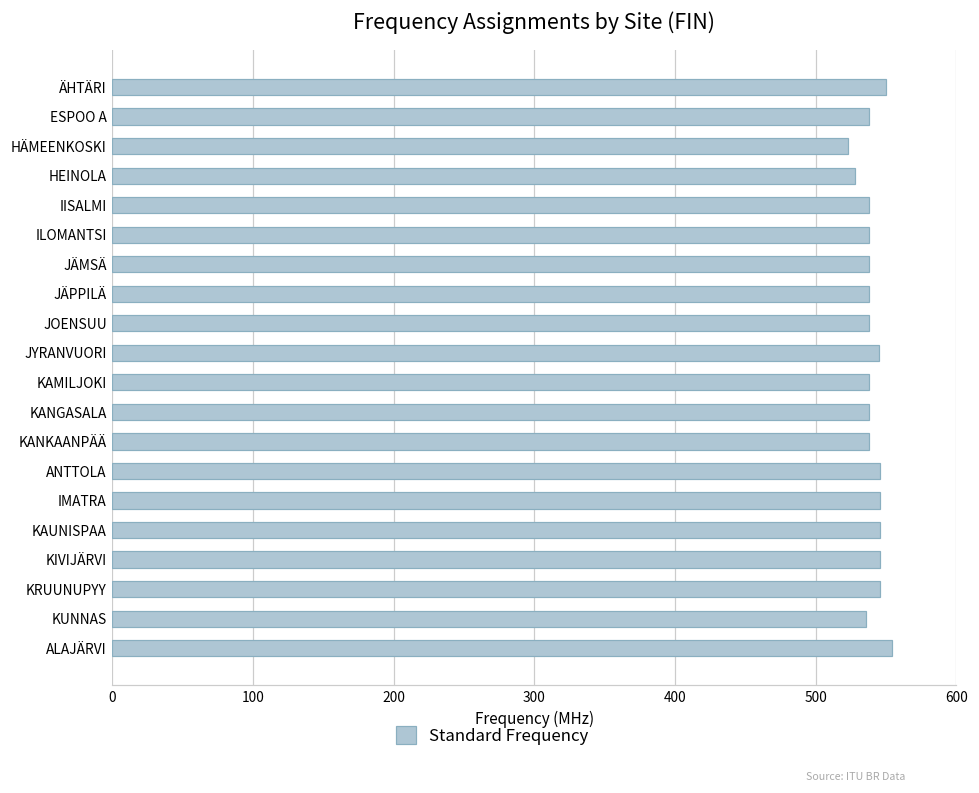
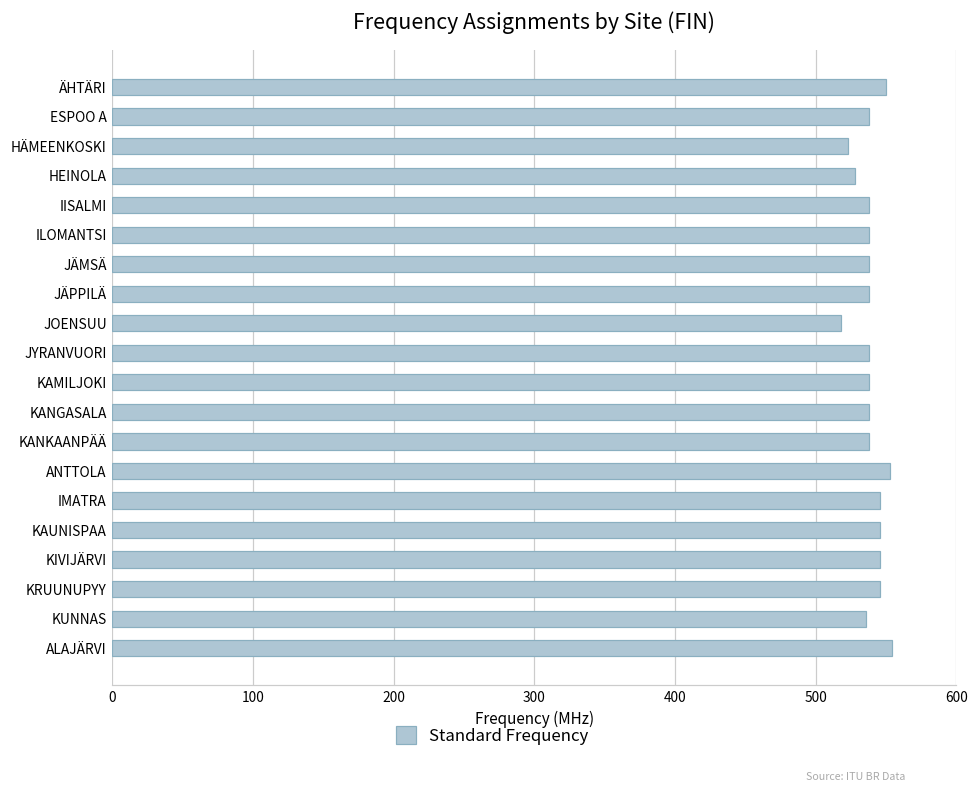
  {
    "ÄHTÄRI": 550,
    "ESPOO A": 538,
    "HÄMEENKOSKI": 523,
    "HEINOLA": 528,
    "IISALMI": 538,
    "ILOMANTSI": 538,
    "JÄMSÄ": 538,
    "JÄPPILÄ": 538,
-   "JOENSUU": 538,
-   "JYRANVUORI": 545,
+   "JOENSUU": 518,
+   "JYRANVUORI": 538,
    "KAMILJOKI": 538,
    "KANGASALA": 538,
    "KANKAANPÄÄ": 538,
-   "ANTTOLA": 546,
+   "ANTTOLA": 553,
    "IMATRA": 546,
    "KAUNISPAA": 546,
    "KIVIJÄRVI": 546,
    "KRUUNUPYY": 546,
    "KUNNAS": 536,
    "ALAJÄRVI": 554
  }
